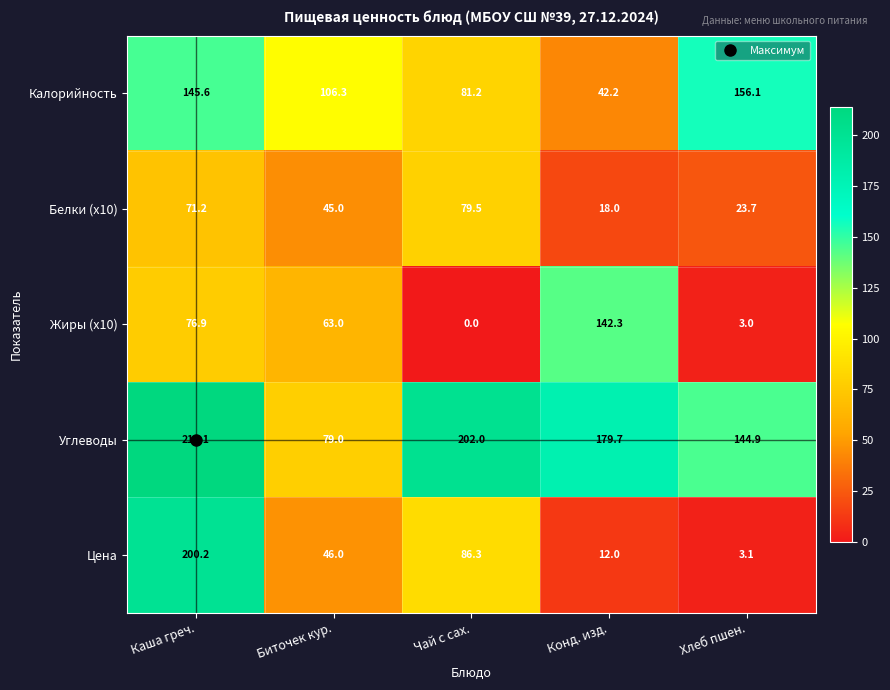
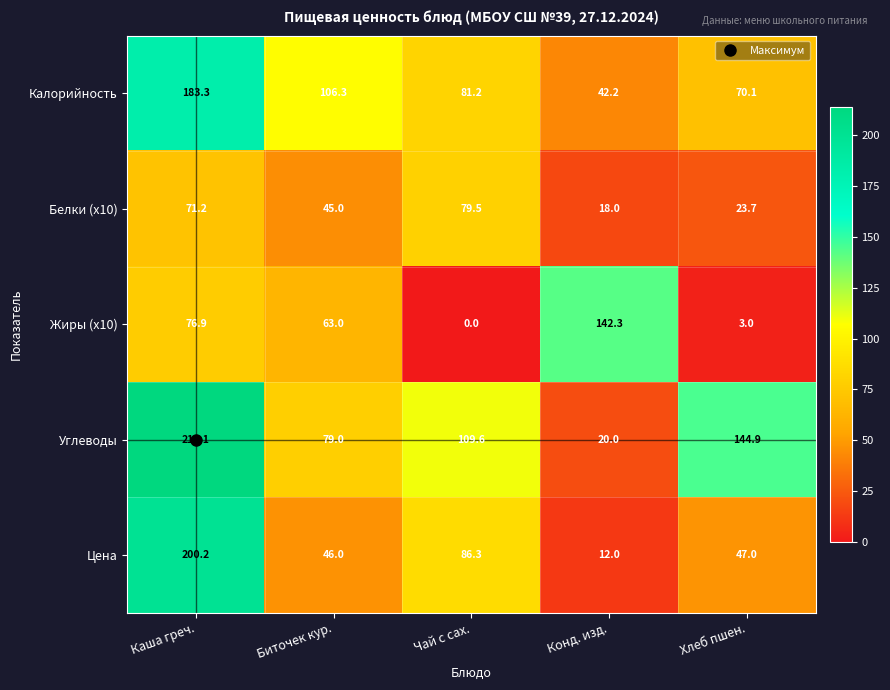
  {
    "Калорийность": {
-     "Каша греч.": 145.6,
+     "Каша греч.": 183.3,
      "Биточек кур.": 106.3,
      "Чай с сах.": 81.2,
      "Конд. изд.": 42.2,
-     "Хлеб пшен.": 156.1
+     "Хлеб пшен.": 70.1
    },
    "Белки (x10)": {
      "Каша греч.": 71.2,
      "Биточек кур.": 45.0,
      "Чай с сах.": 79.5,
      "Конд. изд.": 18.0,
      "Хлеб пшен.": 23.7
    },
    "Жиры (x10)": {
      "Каша греч.": 76.9,
      "Биточек кур.": 63.0,
      "Чай с сах.": 0.0,
      "Конд. изд.": 142.3,
      "Хлеб пшен.": 3.0
    },
    "Углеводы": {
      "Биточек кур.": 79.0,
-     "Чай с сах.": 202.0,
-     "Конд. изд.": 179.7,
+     "Чай с сах.": 109.6,
+     "Конд. изд.": 20.0,
      "Хлеб пшен.": 144.9
    },
    "Цена": {
      "Каша греч.": 200.2,
      "Биточек кур.": 46.0,
      "Чай с сах.": 86.3,
      "Конд. изд.": 12.0,
-     "Хлеб пшен.": 3.1
+     "Хлеб пшен.": 47.0
    }
  }
